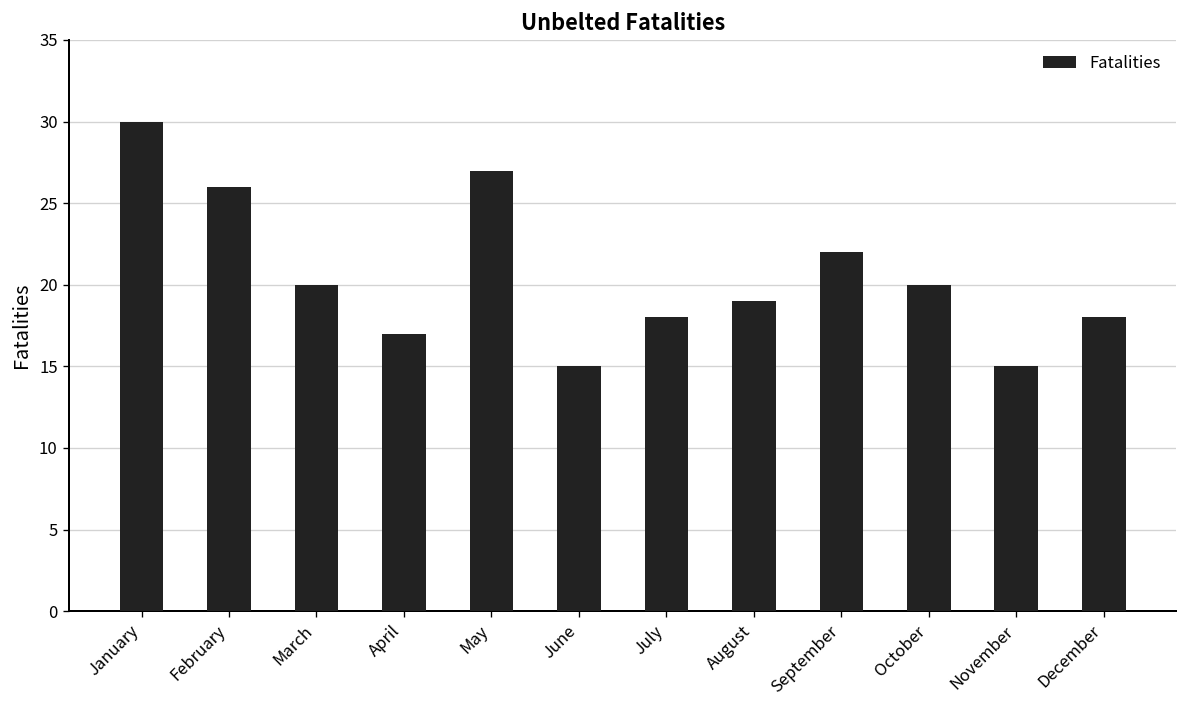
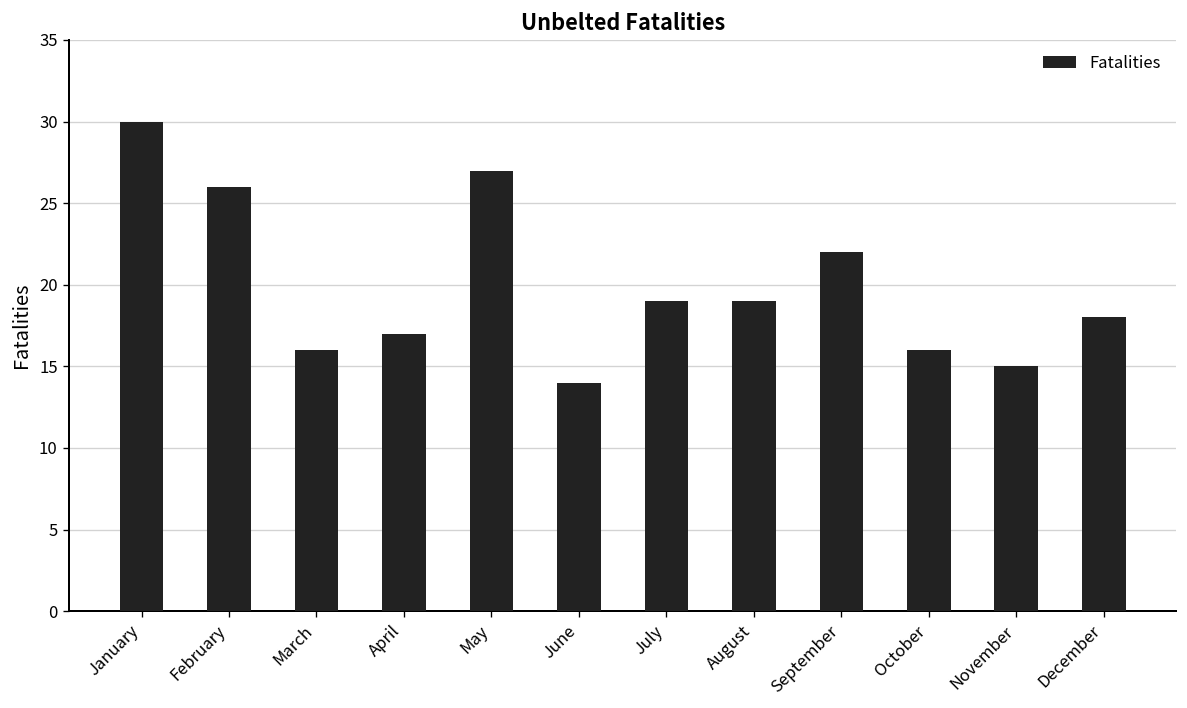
  {
    "January": 30,
    "February": 26,
-   "March": 20,
+   "March": 16,
    "April": 17,
    "May": 27,
-   "June": 15,
-   "July": 18,
+   "June": 14,
+   "July": 19,
    "August": 19,
    "September": 22,
-   "October": 20,
+   "October": 16,
    "November": 15,
    "December": 18
  }
